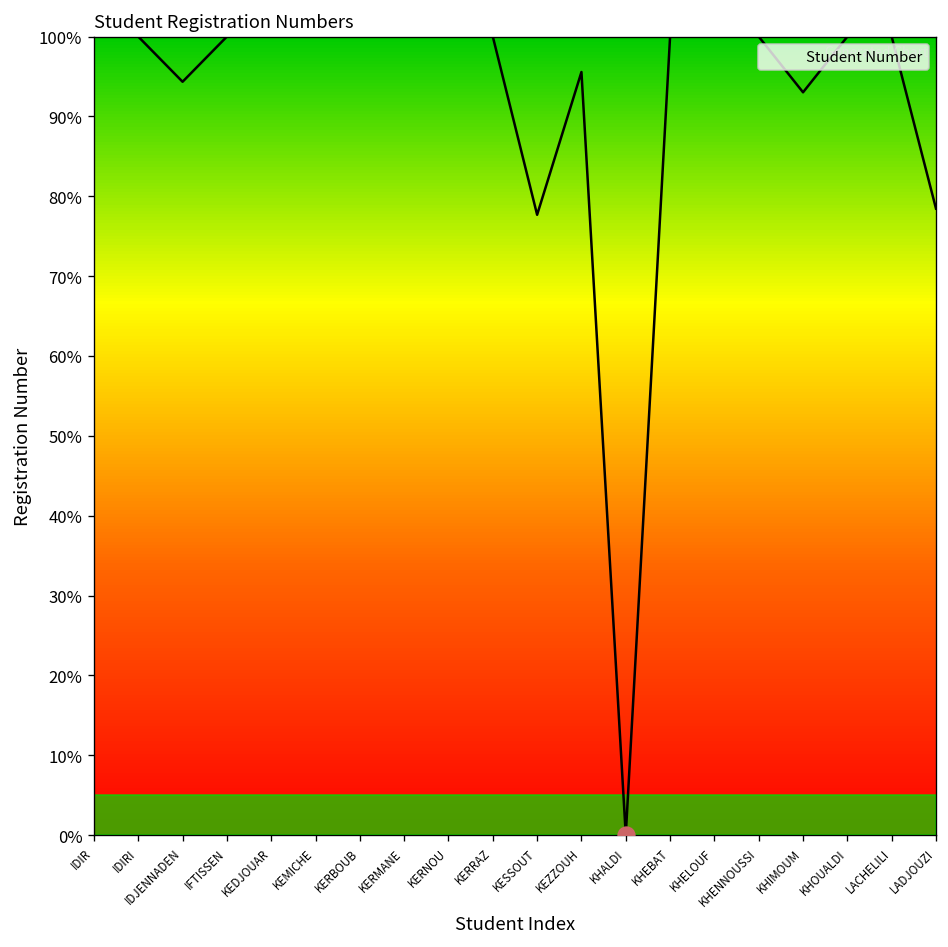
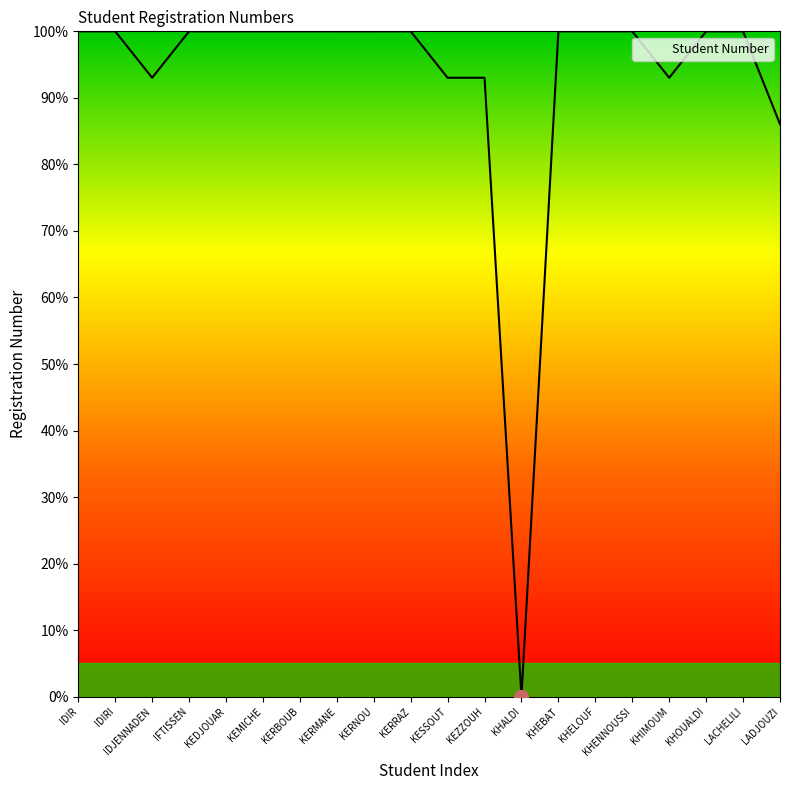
  {
    "Student Number": {
      "IDIR": "100%",
      "IDIRI": "100%",
-     "IDJENNADEN": "94%",
+     "IDJENNADEN": "93%",
      "IFTISSEN": "100%",
      "KEDJOUAR": "100%",
      "KEMICHE": "100%",
      "KERBOUB": "100%",
      "KERMANE": "100%",
      "KERNOU": "100%",
      "KERRAZ": "100%",
-     "KESSOUT": "78%",
-     "KEZZOUH": "96%",
+     "KESSOUT": "93%",
+     "KEZZOUH": "93%",
      "KHEBAT": "100%",
      "KHELOUF": "100%",
      "KHENNOUSSI": "100%",
      "KHIMOUM": "93%",
      "KHOUALDI": "100%",
      "LACHELILI": "100%",
-     "LADJOUZI": "78%"
+     "LADJOUZI": "86%"
    }
  }
